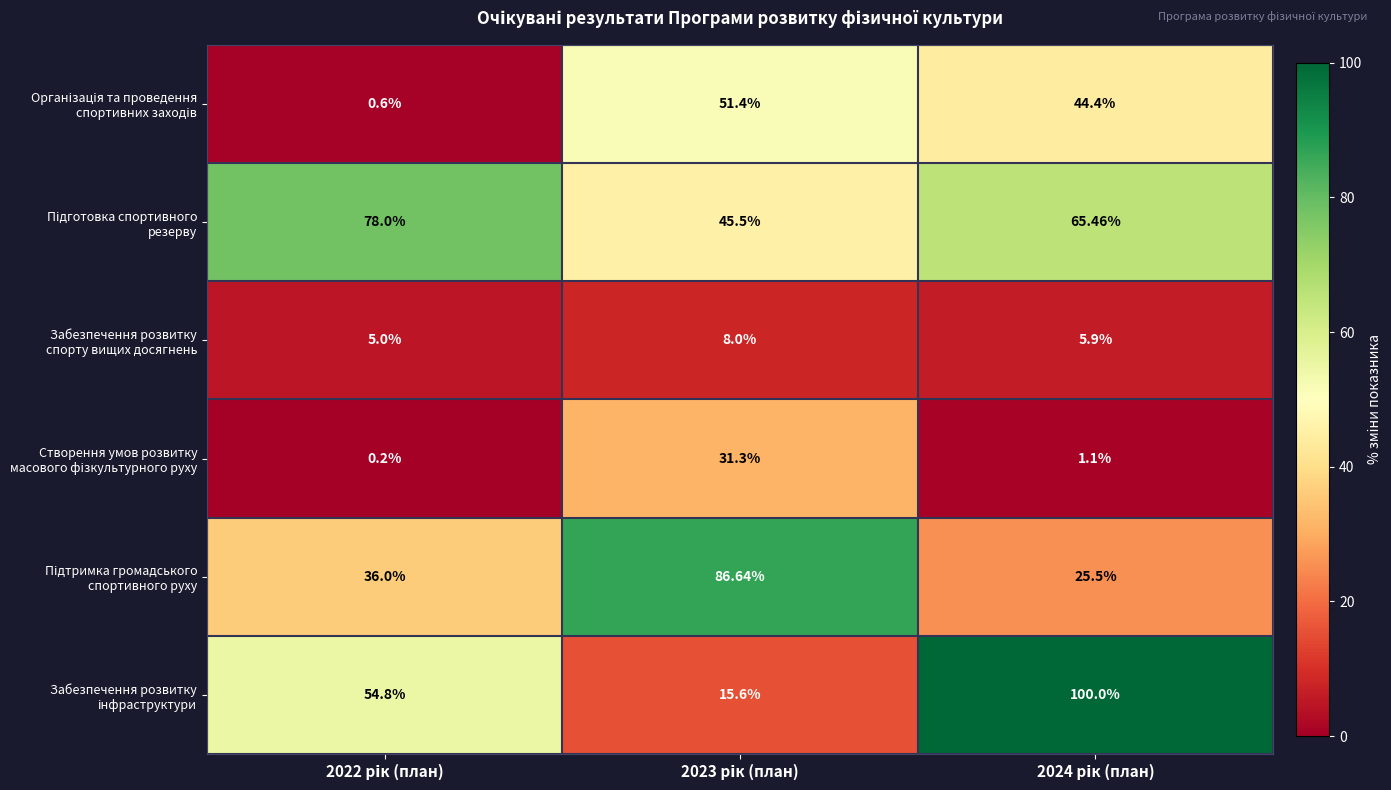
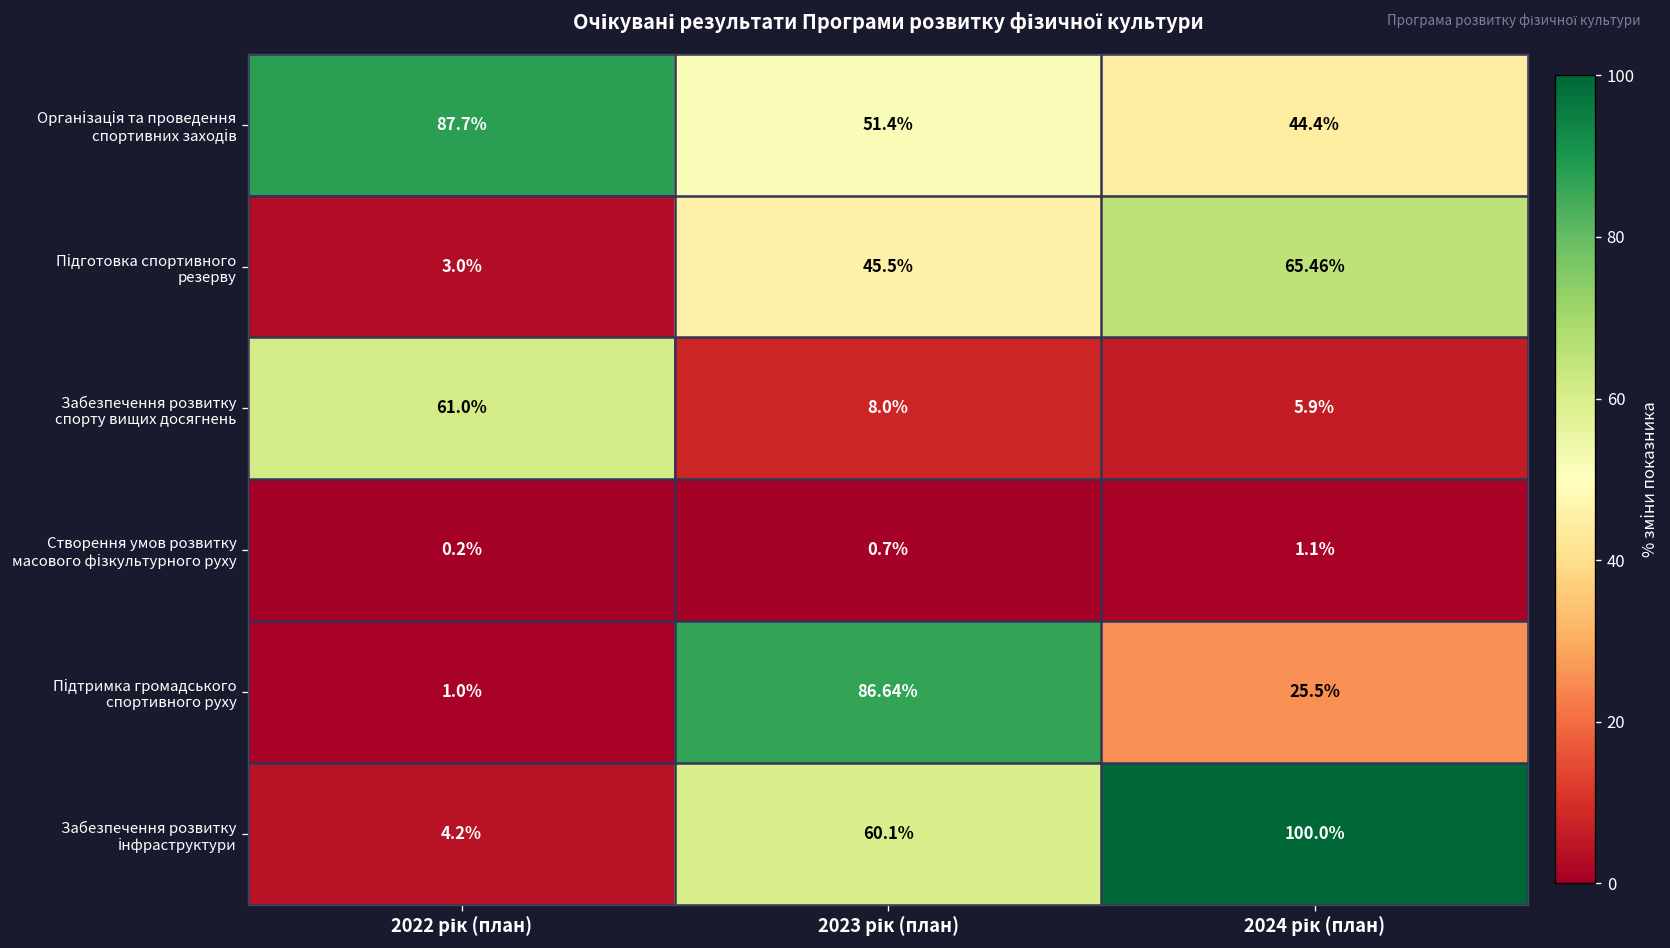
  {
    "Організація та проведення спортивних заходів": {
-     "2022 рік (план)": "0.6%",
+     "2022 рік (план)": "87.7%",
      "2023 рік (план)": "51.4%",
      "2024 рік (план)": "44.4%"
    },
    "Підготовка спортивного резерву": {
-     "2022 рік (план)": "78.0%",
+     "2022 рік (план)": "3.0%",
      "2023 рік (план)": "45.5%",
      "2024 рік (план)": "65.46%"
    },
    "Забезпечення розвитку спорту вищих досягнень": {
-     "2022 рік (план)": "5.0%",
+     "2022 рік (план)": "61.0%",
      "2023 рік (план)": "8.0%",
      "2024 рік (план)": "5.9%"
    },
    "Створення умов розвитку масового фізкультурного руху": {
      "2022 рік (план)": "0.2%",
-     "2023 рік (план)": "31.3%",
+     "2023 рік (план)": "0.7%",
      "2024 рік (план)": "1.1%"
    },
    "Підтримка громадського спортивного руху": {
-     "2022 рік (план)": "36.0%",
+     "2022 рік (план)": "1.0%",
      "2023 рік (план)": "86.64%",
      "2024 рік (план)": "25.5%"
    },
    "Забезпечення розвитку інфраструктури": {
-     "2022 рік (план)": "54.8%",
-     "2023 рік (план)": "15.6%",
+     "2022 рік (план)": "4.2%",
+     "2023 рік (план)": "60.1%",
      "2024 рік (план)": "100.0%"
    }
  }
